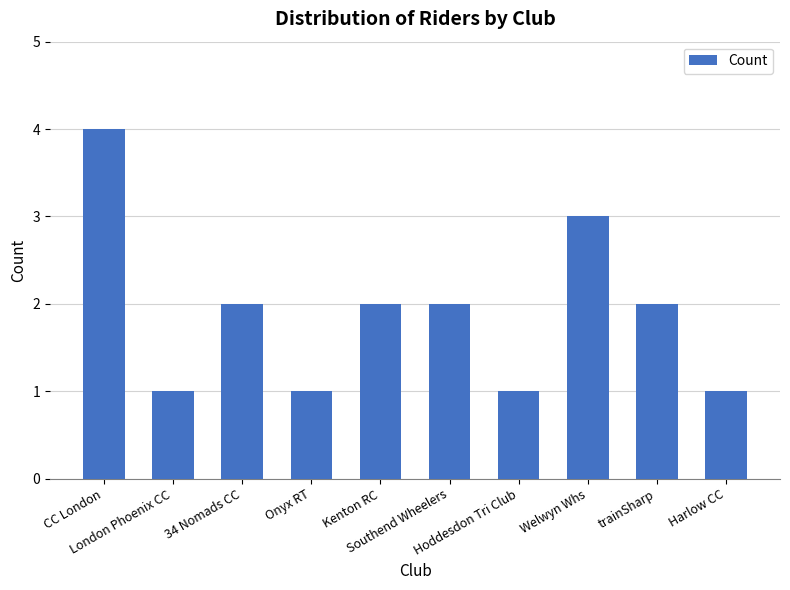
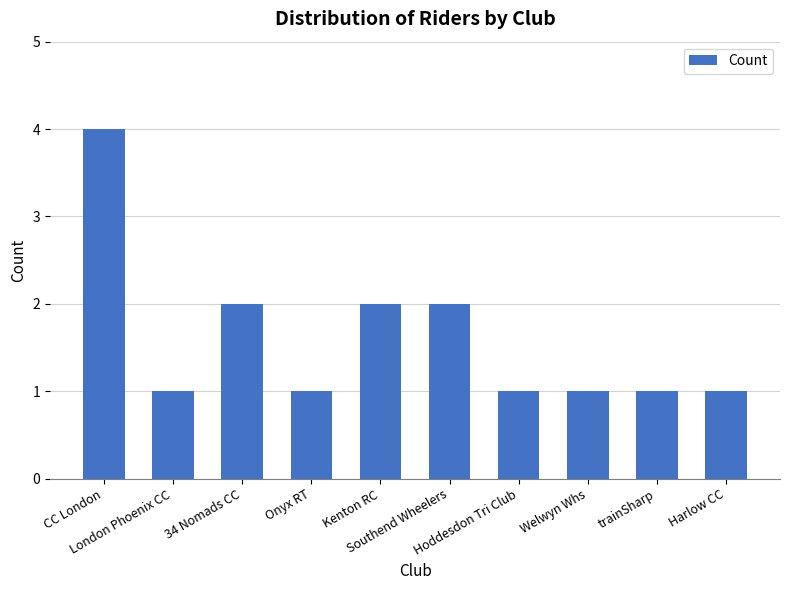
  {
    "CC London": 4,
    "London Phoenix CC": 1,
    "34 Nomads CC": 2,
    "Onyx RT": 1,
    "Kenton RC": 2,
    "Southend Wheelers": 2,
    "Hoddesdon Tri Club": 1,
-   "Welwyn Whs": 3,
-   "trainSharp": 2,
+   "Welwyn Whs": 1,
+   "trainSharp": 1,
    "Harlow CC": 1
  }
